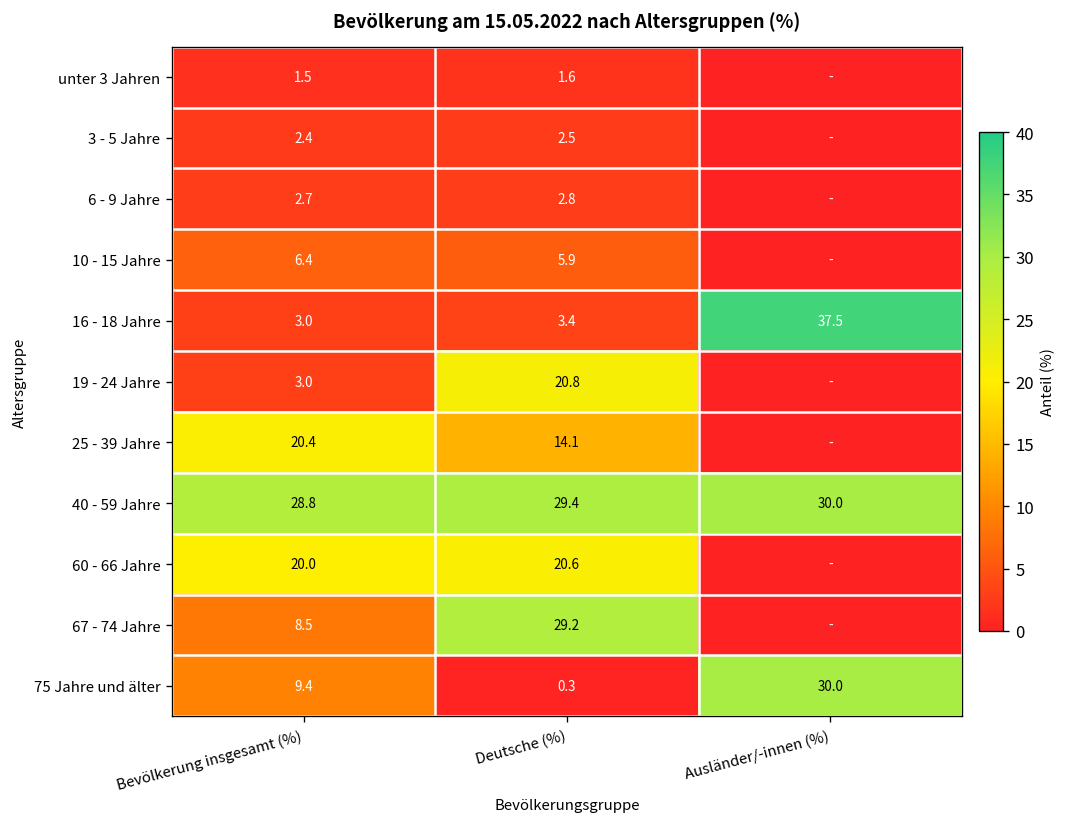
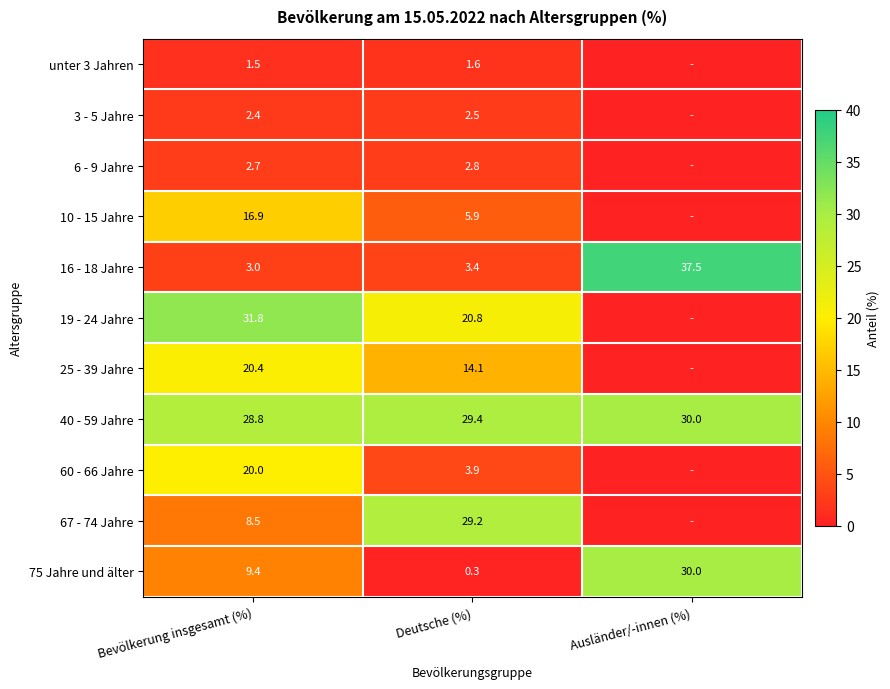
  {
    "unter 3 Jahren": {
      "Bevölkerung insgesamt (%)": 1.5,
      "Deutsche (%)": 1.6
    },
    "3 - 5 Jahre": {
      "Bevölkerung insgesamt (%)": 2.4,
      "Deutsche (%)": 2.5
    },
    "6 - 9 Jahre": {
      "Bevölkerung insgesamt (%)": 2.7,
      "Deutsche (%)": 2.8
    },
    "10 - 15 Jahre": {
-     "Bevölkerung insgesamt (%)": 6.4,
+     "Bevölkerung insgesamt (%)": 16.9,
      "Deutsche (%)": 5.9
    },
    "16 - 18 Jahre": {
      "Bevölkerung insgesamt (%)": 3.0,
      "Deutsche (%)": 3.4,
      "Ausländer/-innen (%)": 37.5
    },
    "19 - 24 Jahre": {
-     "Bevölkerung insgesamt (%)": 3.0,
+     "Bevölkerung insgesamt (%)": 31.8,
      "Deutsche (%)": 20.8
    },
    "25 - 39 Jahre": {
      "Bevölkerung insgesamt (%)": 20.4,
      "Deutsche (%)": 14.1
    },
    "40 - 59 Jahre": {
      "Bevölkerung insgesamt (%)": 28.8,
      "Deutsche (%)": 29.4,
      "Ausländer/-innen (%)": 30.0
    },
    "60 - 66 Jahre": {
      "Bevölkerung insgesamt (%)": 20.0,
-     "Deutsche (%)": 20.6
+     "Deutsche (%)": 3.9
    },
    "67 - 74 Jahre": {
      "Bevölkerung insgesamt (%)": 8.5,
      "Deutsche (%)": 29.2
    },
    "75 Jahre und älter": {
      "Bevölkerung insgesamt (%)": 9.4,
      "Deutsche (%)": 0.3,
      "Ausländer/-innen (%)": 30.0
    }
  }
